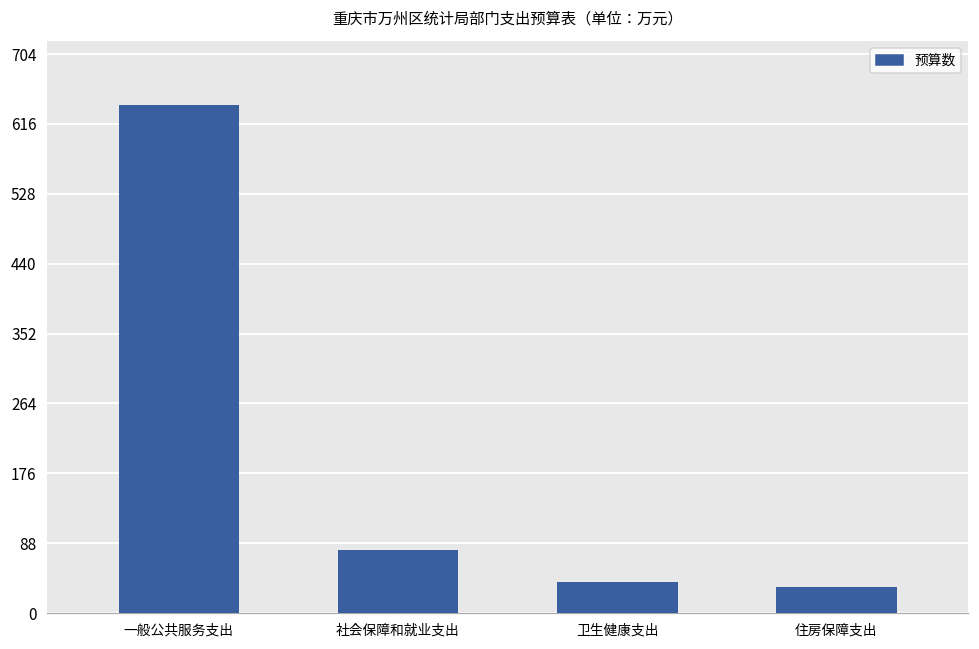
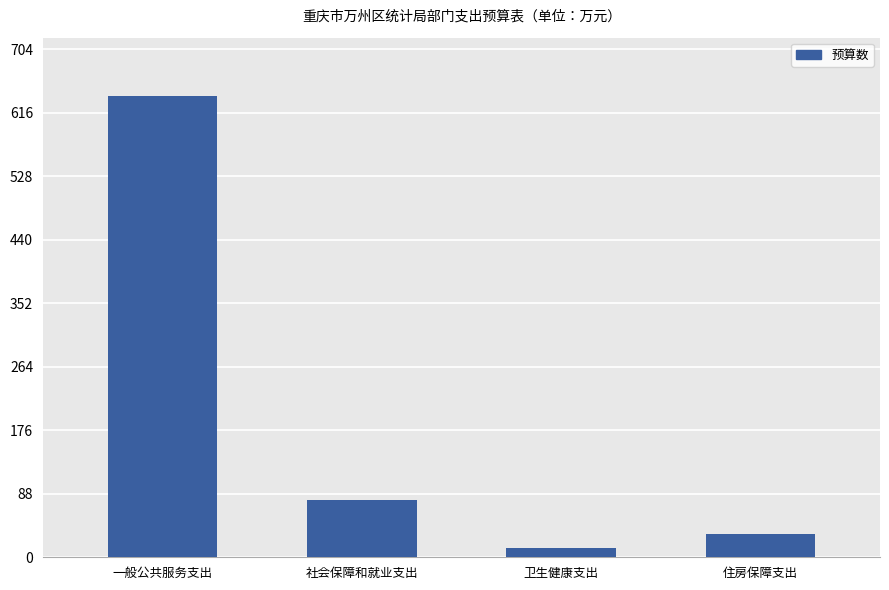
  {
    "一般公共服务支出": 640,
    "社会保障和就业支出": 80,
-   "卫生健康支出": 40,
+   "卫生健康支出": 10,
    "住房保障支出": 30
  }
